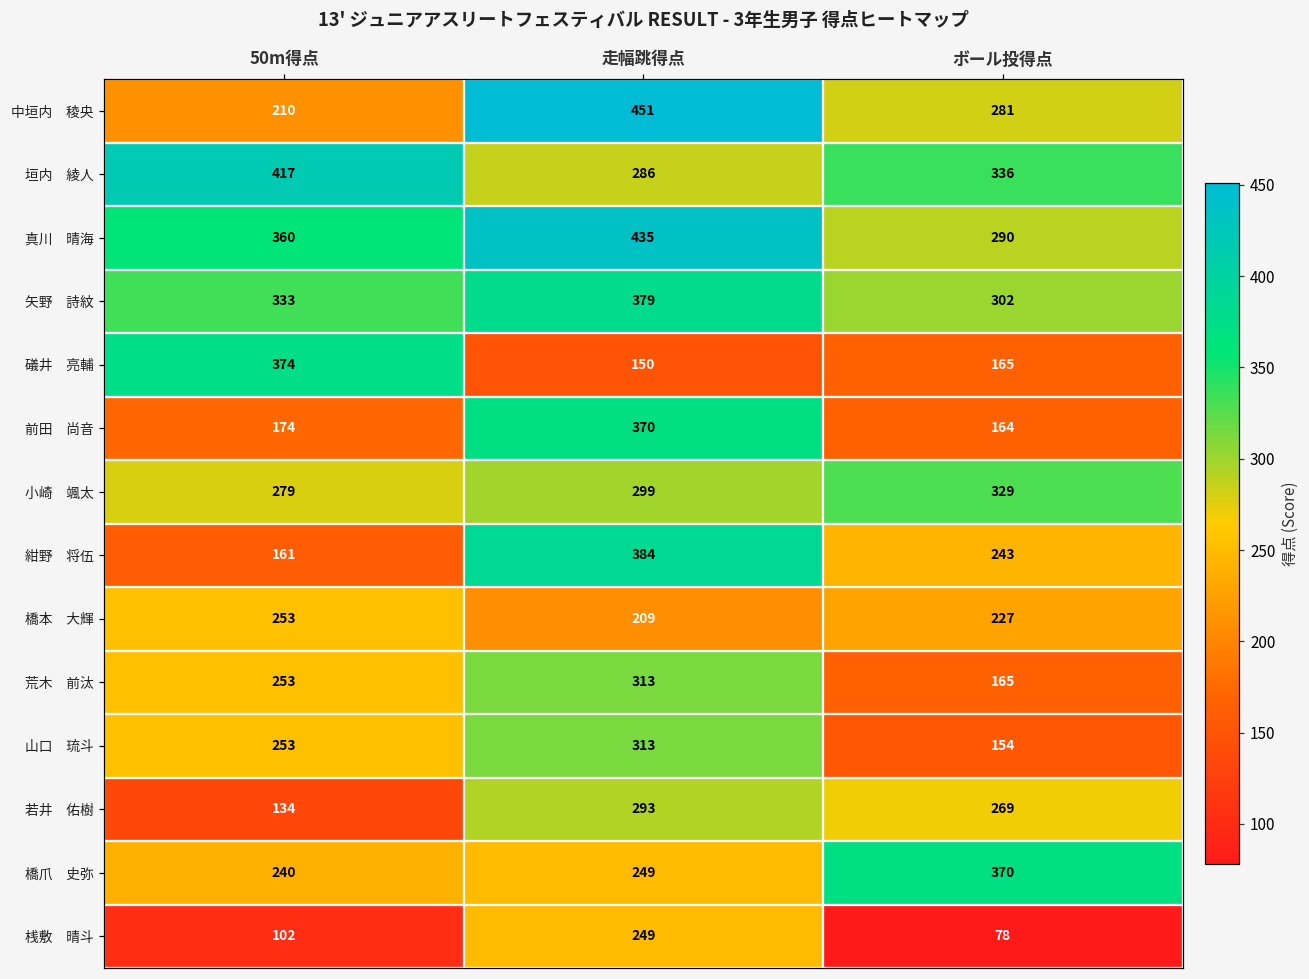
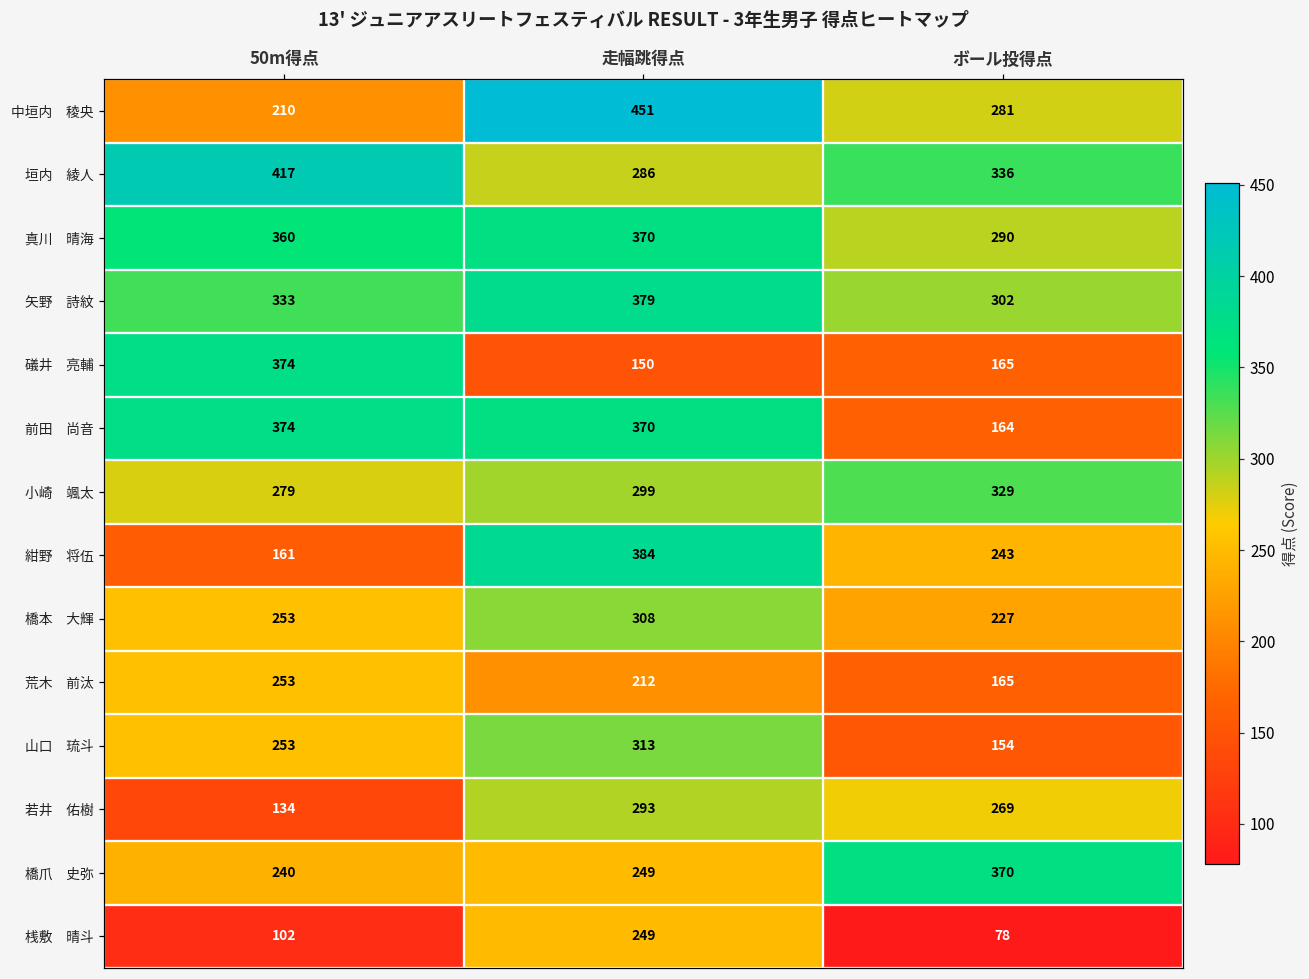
  {
    "中垣内 稜央": {
      "50m得点": 210,
      "走幅跳得点": 451,
      "ボール投得点": 281
    },
    "垣内 綾人": {
      "50m得点": 417,
      "走幅跳得点": 286,
      "ボール投得点": 336
    },
    "真川 晴海": {
      "50m得点": 360,
-     "走幅跳得点": 435,
+     "走幅跳得点": 370,
      "ボール投得点": 290
    },
    "矢野 詩紋": {
      "50m得点": 333,
      "走幅跳得点": 379,
      "ボール投得点": 302
    },
    "礒井 亮輔": {
      "50m得点": 374,
      "走幅跳得点": 150,
      "ボール投得点": 165
    },
    "前田 尚音": {
-     "50m得点": 174,
+     "50m得点": 374,
      "走幅跳得点": 370,
      "ボール投得点": 164
    },
    "小崎 颯太": {
      "50m得点": 279,
      "走幅跳得点": 299,
      "ボール投得点": 329
    },
    "紺野 将伍": {
      "50m得点": 161,
      "走幅跳得点": 384,
      "ボール投得点": 243
    },
    "橋本 大輝": {
      "50m得点": 253,
-     "走幅跳得点": 209,
+     "走幅跳得点": 308,
      "ボール投得点": 227
    },
    "荒木 前汰": {
      "50m得点": 253,
-     "走幅跳得点": 313,
+     "走幅跳得点": 212,
      "ボール投得点": 165
    },
    "山口 琉斗": {
      "50m得点": 253,
      "走幅跳得点": 313,
      "ボール投得点": 154
    },
    "若井 佑樹": {
      "50m得点": 134,
      "走幅跳得点": 293,
      "ボール投得点": 269
    },
    "橋爪 史弥": {
      "50m得点": 240,
      "走幅跳得点": 249,
      "ボール投得点": 370
    },
    "桟敷 晴斗": {
      "50m得点": 102,
      "走幅跳得点": 249,
      "ボール投得点": 78
    }
  }
